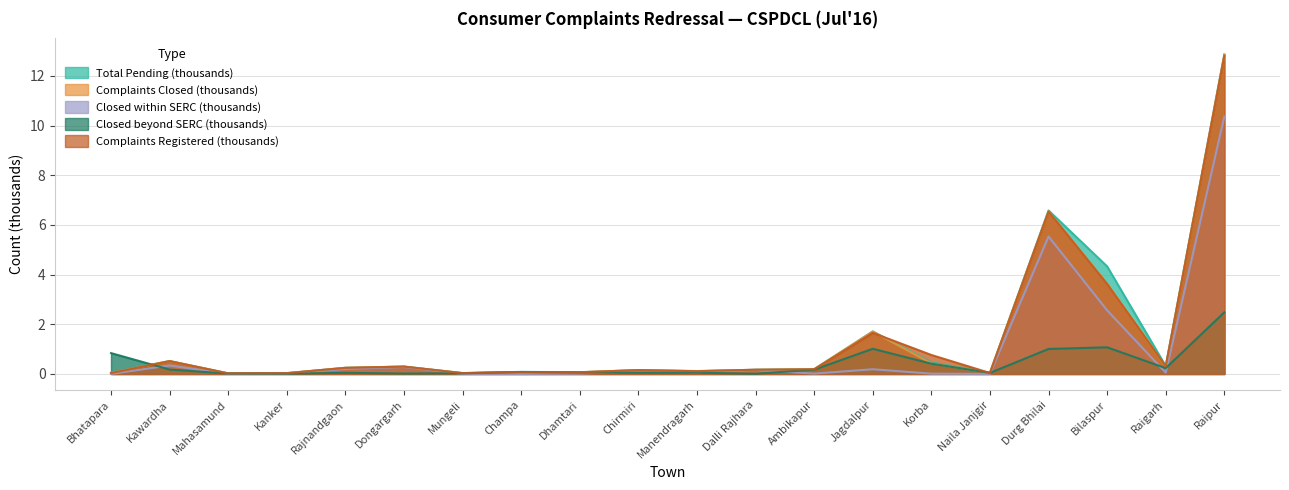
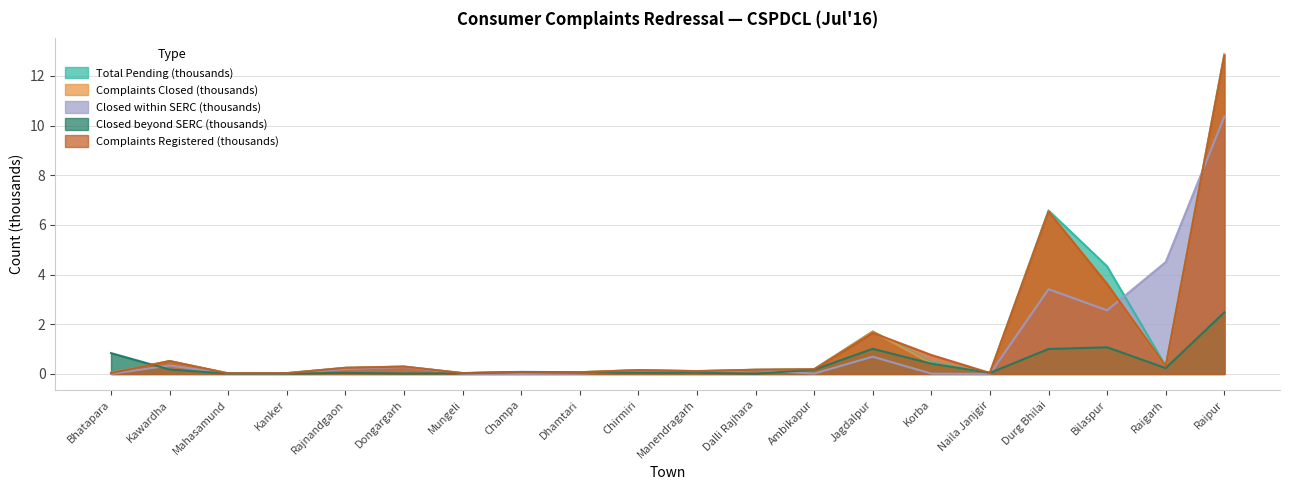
  {
    "Total Pending (thousands)": {
      "Bilaspur": 4.3
    },
    "Closed within SERC (thousands)": {
      "Kawardha": 0.3,
      "Ambikapur": 0.0,
-     "Jagdalpur": 0.2,
+     "Jagdalpur": 0.7,
      "Korba": 0.0,
-     "Durg Bhilai": 5.5,
+     "Durg Bhilai": 3.4,
      "Bilaspur": 2.6,
-     "Raigarh": 0.1,
+     "Raigarh": 4.5,
      "Raipur": 10.4
    },
    "Closed beyond SERC (thousands)": {
      "Bhatapara": 0.8,
      "Kawardha": 0.2,
      "Rajnandgaon": 0.0,
      "Dongargarh": 0.0,
      "Dalli Rajhara": 0.0,
      "Jagdalpur": 1.0,
      "Durg Bhilai": 1.0,
      "Bilaspur": 1.1,
      "Raipur": 2.5
    },
    "Complaints Registered (thousands)": {
      "Korba": 0.8
    }
  }
